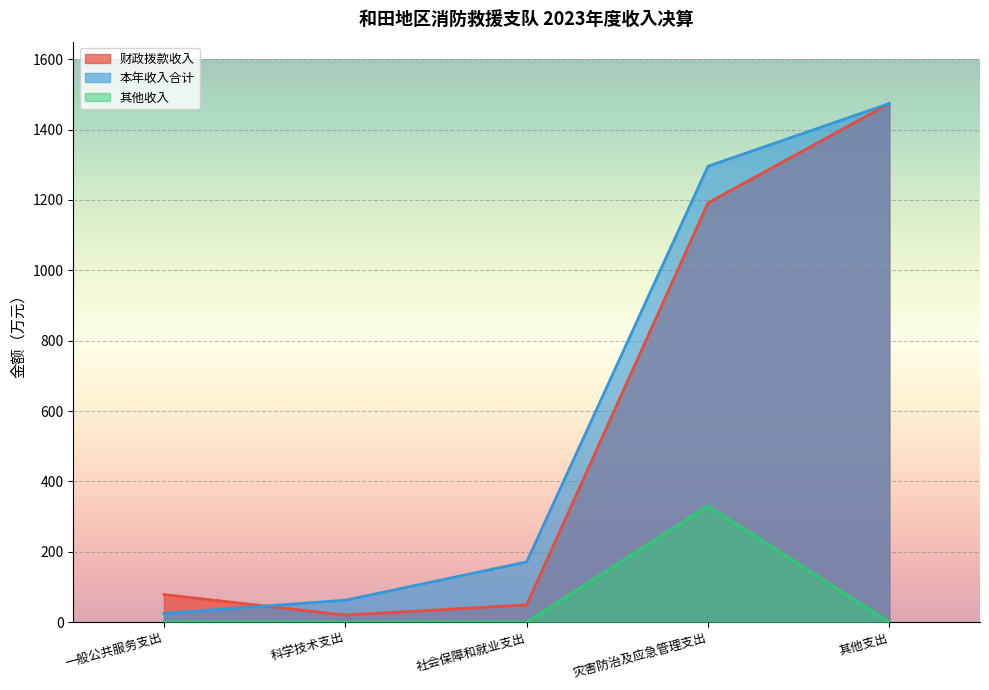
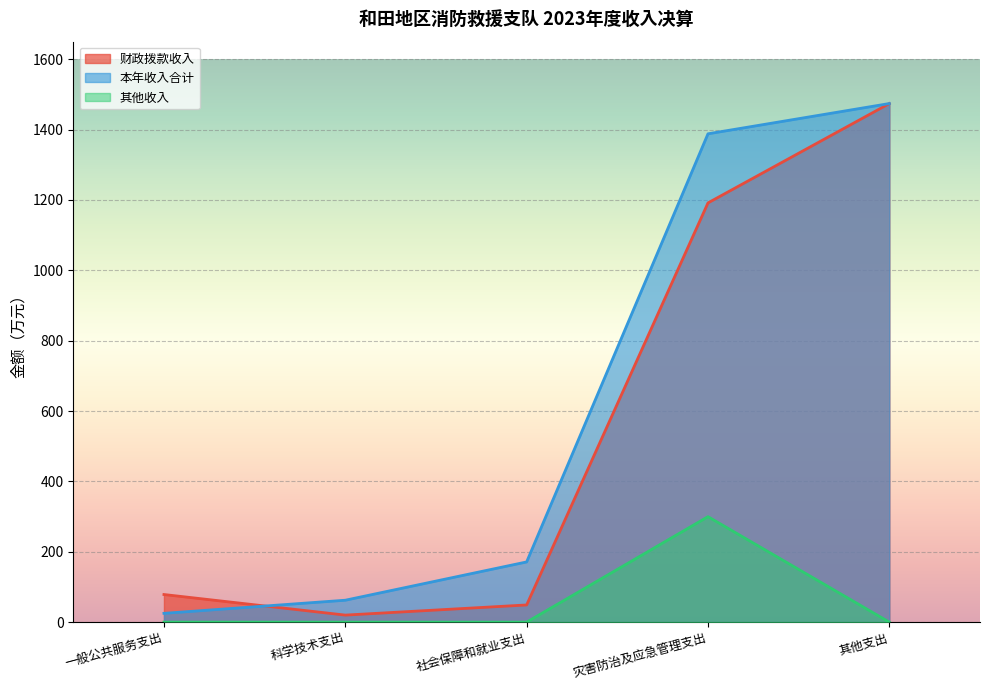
  {
    "财政拨款收入": {
      "一般公共服务支出": 80,
      "科学技术支出": 20,
      "社会保障和就业支出": 50,
      "灾害防治及应急管理支出": 1190
    },
    "本年收入合计": {
      "一般公共服务支出": 30,
      "科学技术支出": 60,
      "社会保障和就业支出": 170,
-     "灾害防治及应急管理支出": 1300
+     "灾害防治及应急管理支出": 1390
    },
    "其他收入": {
      "一般公共服务支出": 0,
      "科学技术支出": 0,
      "社会保障和就业支出": 0,
-     "灾害防治及应急管理支出": 330,
+     "灾害防治及应急管理支出": 300,
      "其他支出": 0
    }
  }
